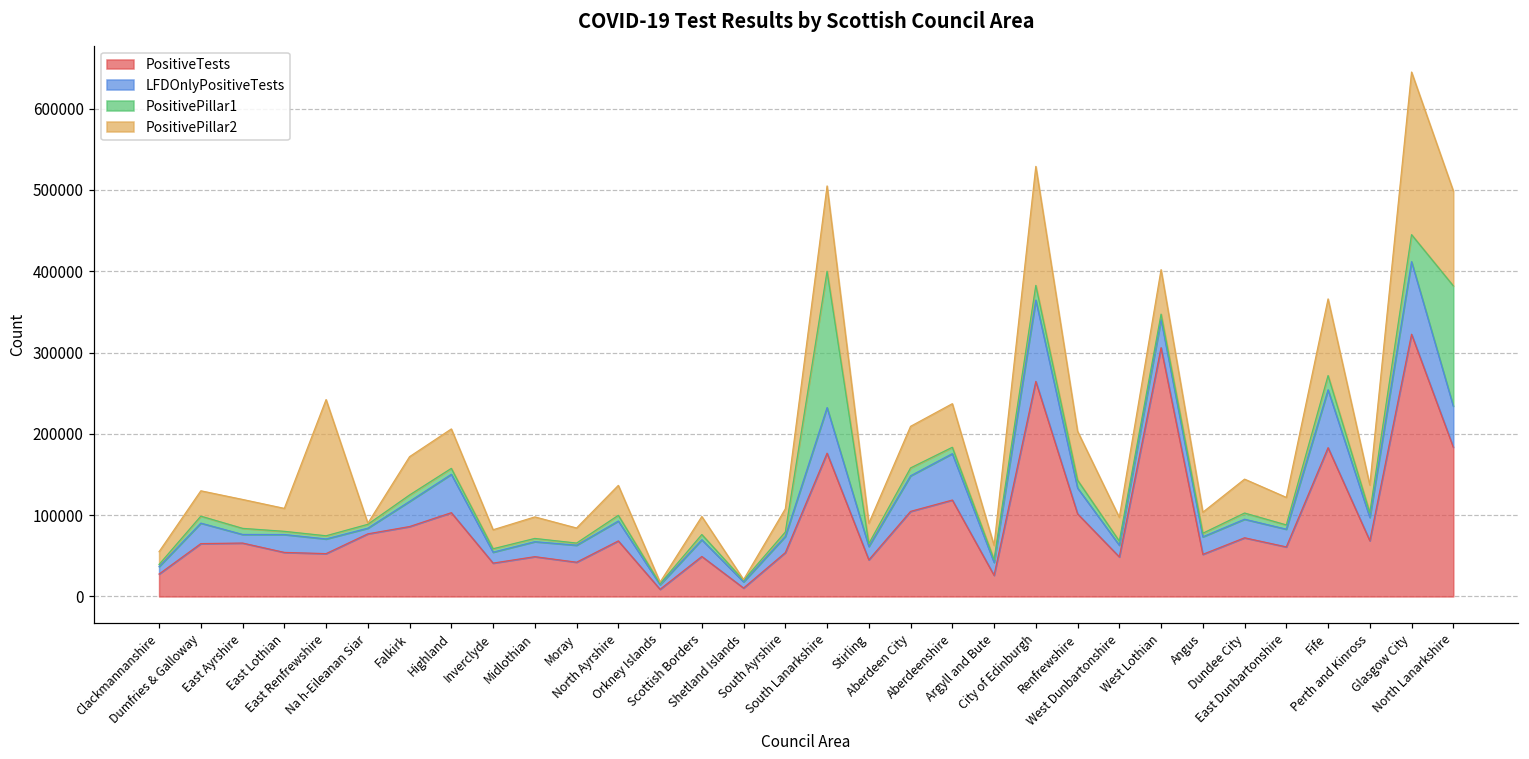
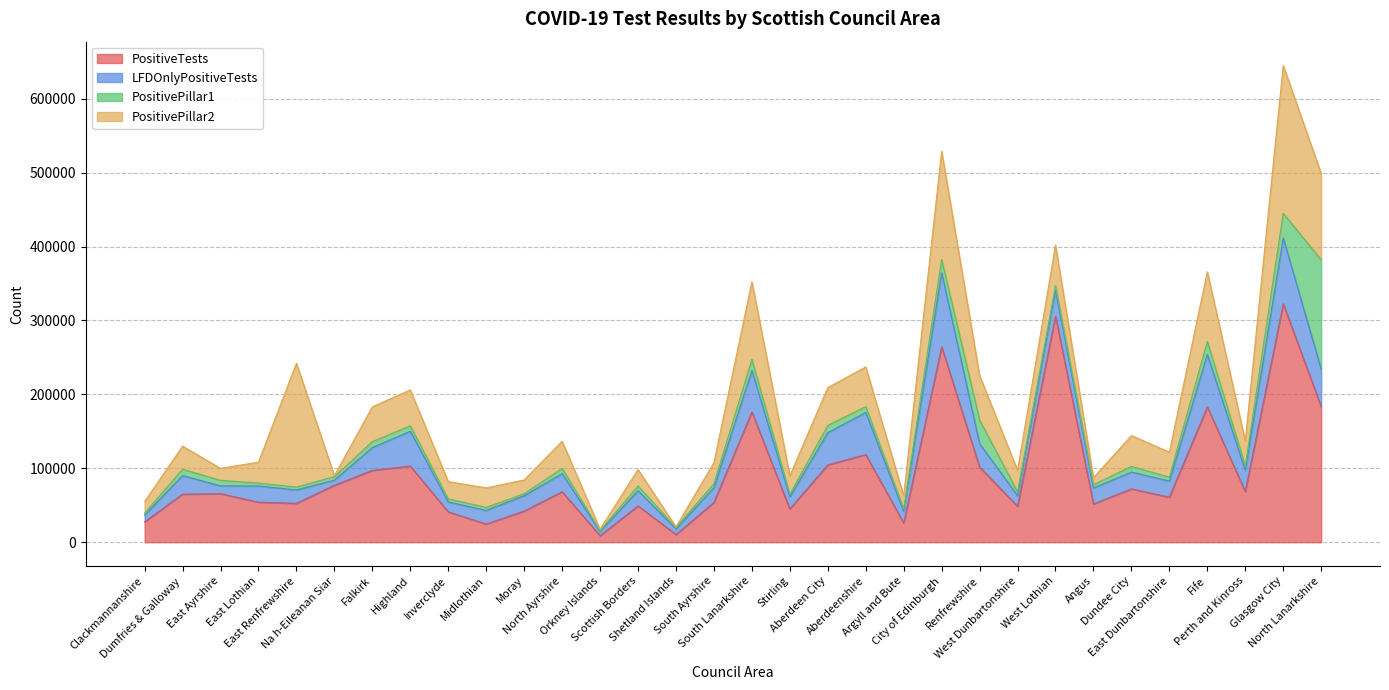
  {
    "PositiveTests": {
      "Clackmannanshire": 30000,
      "Dumfries & Galloway": 60000,
      "East Ayrshire": 70000,
      "East Lothian": 50000,
      "East Renfrewshire": 50000,
      "Na h-Eileanan Siar": 80000,
-     "Falkirk": 90000,
+     "Falkirk": 100000,
      "Highland": 100000,
      "Inverclyde": 40000,
-     "Midlothian": 50000,
+     "Midlothian": 20000,
      "Moray": 40000,
      "North Ayrshire": 70000,
      "Orkney Islands": 10000,
      "Scottish Borders": 50000,
      "Shetland Islands": 10000,
      "South Ayrshire": 50000,
      "South Lanarkshire": 180000,
      "Stirling": 40000,
      "Aberdeen City": 100000,
      "Aberdeenshire": 120000,
      "Argyll and Bute": 30000,
      "City of Edinburgh": 260000,
      "Renfrewshire": 100000,
      "West Dunbartonshire": 50000,
      "West Lothian": 310000,
      "Angus": 50000,
      "Dundee City": 70000,
      "East Dunbartonshire": 60000,
      "Fife": 180000,
      "Perth and Kinross": 70000,
      "Glasgow City": 320000,
      "North Lanarkshire": 180000
    },
    "LFDOnlyPositiveTests": {
      "Dumfries & Galloway": 30000,
      "East Ayrshire": 10000,
      "East Lothian": 20000,
      "East Renfrewshire": 20000,
      "Na h-Eileanan Siar": 10000,
      "Falkirk": 30000,
      "Highland": 50000,
      "Inverclyde": 10000,
      "Midlothian": 20000,
      "North Ayrshire": 20000,
      "Scottish Borders": 20000,
      "South Ayrshire": 20000,
      "South Lanarkshire": 60000,
      "Stirling": 20000,
      "Aberdeen City": 40000,
      "Aberdeenshire": 60000,
      "City of Edinburgh": 100000,
      "Renfrewshire": 30000,
      "West Dunbartonshire": 10000,
      "West Lothian": 30000,
      "Angus": 20000,
      "Dundee City": 20000,
      "East Dunbartonshire": 20000,
      "Fife": 70000,
      "Perth and Kinross": 30000,
      "Glasgow City": 90000,
      "North Lanarkshire": 50000
    },
    "PositivePillar1": {
      "Dumfries & Galloway": 10000,
      "East Ayrshire": 10000,
      "East Lothian": 0,
      "East Renfrewshire": 0,
      "Falkirk": 10000,
      "Highland": 10000,
      "Inverclyde": 0,
      "Midlothian": 0,
      "North Ayrshire": 10000,
      "Scottish Borders": 10000,
      "South Ayrshire": 10000,
-     "South Lanarkshire": 170000,
+     "South Lanarkshire": 20000,
      "Stirling": 0,
      "Aberdeen City": 10000,
      "Aberdeenshire": 10000,
      "City of Edinburgh": 20000,
-     "Renfrewshire": 10000,
+     "Renfrewshire": 30000,
      "West Dunbartonshire": 10000,
      "West Lothian": 10000,
      "Angus": 0,
      "Dundee City": 10000,
      "East Dunbartonshire": 10000,
      "Fife": 20000,
      "Perth and Kinross": 10000,
      "Glasgow City": 30000,
      "North Lanarkshire": 150000
    },
    "PositivePillar2": {
      "Clackmannanshire": 20000,
      "Dumfries & Galloway": 30000,
-     "East Ayrshire": 40000,
+     "East Ayrshire": 20000,
      "East Lothian": 30000,
      "East Renfrewshire": 170000,
      "Falkirk": 50000,
      "Highland": 50000,
      "Inverclyde": 20000,
      "Midlothian": 30000,
      "Moray": 20000,
      "North Ayrshire": 40000,
      "Scottish Borders": 20000,
      "South Ayrshire": 30000,
      "South Lanarkshire": 100000,
      "Stirling": 20000,
      "Aberdeen City": 50000,
      "Aberdeenshire": 50000,
      "Argyll and Bute": 20000,
      "City of Edinburgh": 150000,
      "Renfrewshire": 60000,
      "West Dunbartonshire": 30000,
      "West Lothian": 50000,
-     "Angus": 30000,
+     "Angus": 10000,
      "Dundee City": 40000,
      "East Dunbartonshire": 30000,
      "Fife": 90000,
      "Perth and Kinross": 30000,
      "Glasgow City": 200000,
      "North Lanarkshire": 120000
    }
  }
